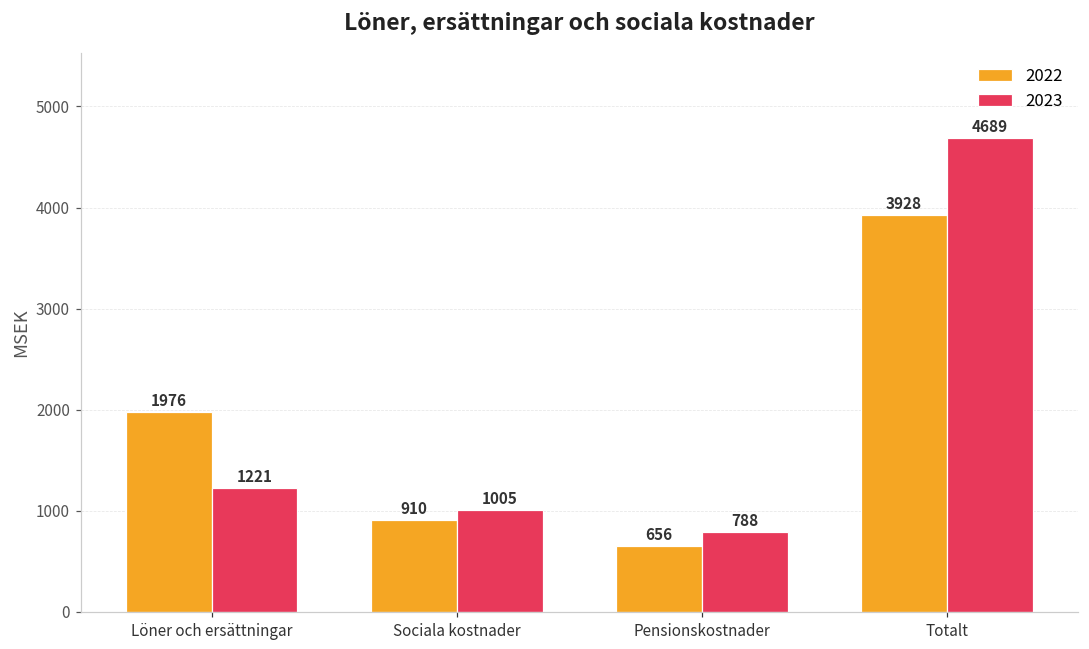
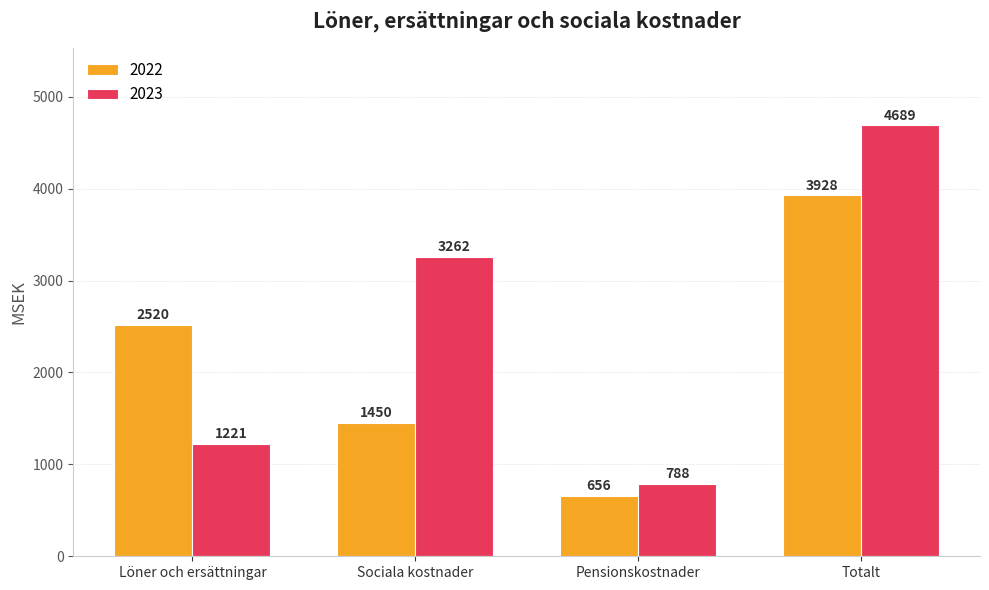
  {
    "2022": {
-     "Löner och ersättningar": 1976,
-     "Sociala kostnader": 910,
+     "Löner och ersättningar": 2520,
+     "Sociala kostnader": 1450,
      "Pensionskostnader": 656,
      "Totalt": 3928
    },
    "2023": {
      "Löner och ersättningar": 1221,
-     "Sociala kostnader": 1005,
+     "Sociala kostnader": 3262,
      "Pensionskostnader": 788,
      "Totalt": 4689
    }
  }
